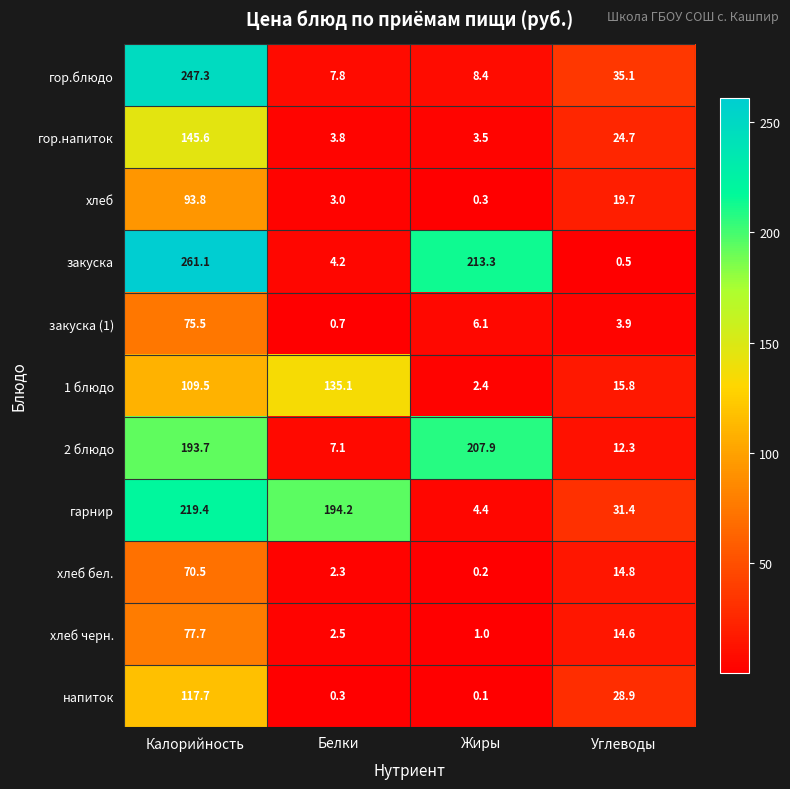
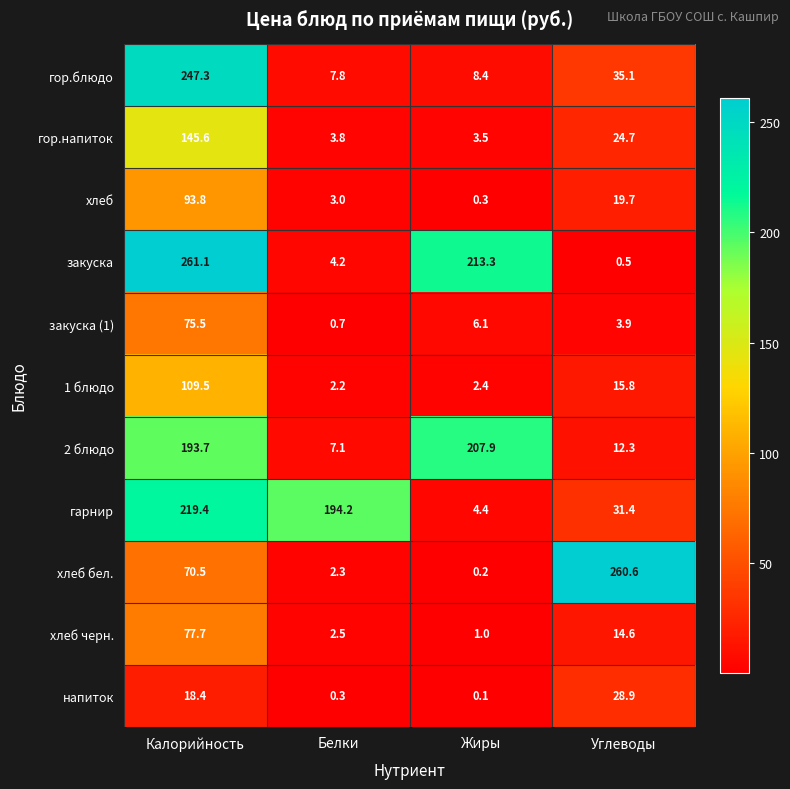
  {
    "гор.блюдо": {
      "Калорийность": 247.3,
      "Белки": 7.8,
      "Жиры": 8.4,
      "Углеводы": 35.1
    },
    "гор.напиток": {
      "Калорийность": 145.6,
      "Белки": 3.8,
      "Жиры": 3.5,
      "Углеводы": 24.7
    },
    "хлеб": {
      "Калорийность": 93.8,
      "Белки": 3.0,
      "Жиры": 0.3,
      "Углеводы": 19.7
    },
    "закуска": {
      "Калорийность": 261.1,
      "Белки": 4.2,
      "Жиры": 213.3,
      "Углеводы": 0.5
    },
    "закуска (1)": {
      "Калорийность": 75.5,
      "Белки": 0.7,
      "Жиры": 6.1,
      "Углеводы": 3.9
    },
    "1 блюдо": {
      "Калорийность": 109.5,
-     "Белки": 135.1,
+     "Белки": 2.2,
      "Жиры": 2.4,
      "Углеводы": 15.8
    },
    "2 блюдо": {
      "Калорийность": 193.7,
      "Белки": 7.1,
      "Жиры": 207.9,
      "Углеводы": 12.3
    },
    "гарнир": {
      "Калорийность": 219.4,
      "Белки": 194.2,
      "Жиры": 4.4,
      "Углеводы": 31.4
    },
    "хлеб бел.": {
      "Калорийность": 70.5,
      "Белки": 2.3,
      "Жиры": 0.2,
-     "Углеводы": 14.8
+     "Углеводы": 260.6
    },
    "хлеб черн.": {
      "Калорийность": 77.7,
      "Белки": 2.5,
      "Жиры": 1.0,
      "Углеводы": 14.6
    },
    "напиток": {
-     "Калорийность": 117.7,
+     "Калорийность": 18.4,
      "Белки": 0.3,
      "Жиры": 0.1,
      "Углеводы": 28.9
    }
  }
